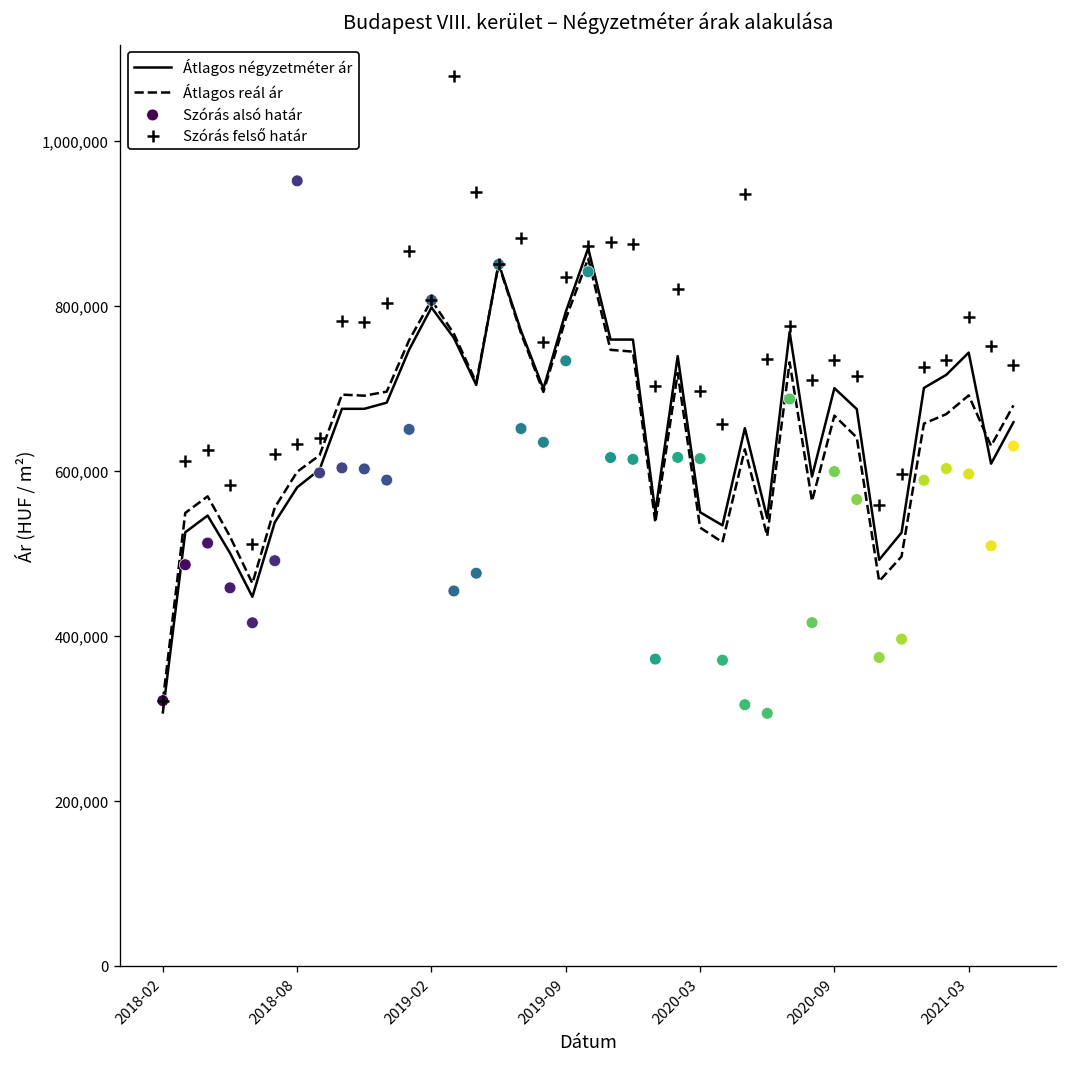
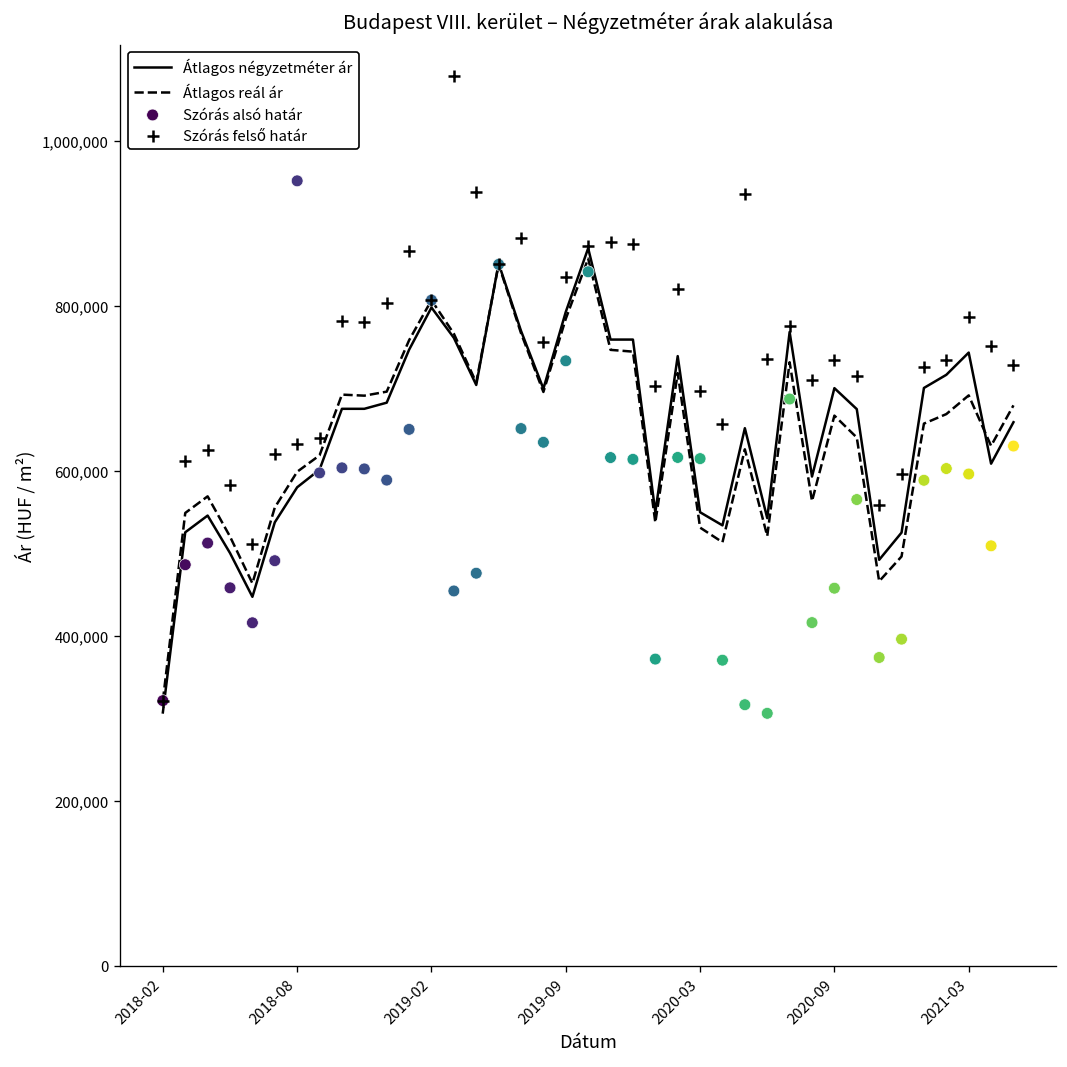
  {
    "Szórás alsó határ": {
-     "2020-09": "600,000"
+     "2020-09": "460,000"
    }
  }
